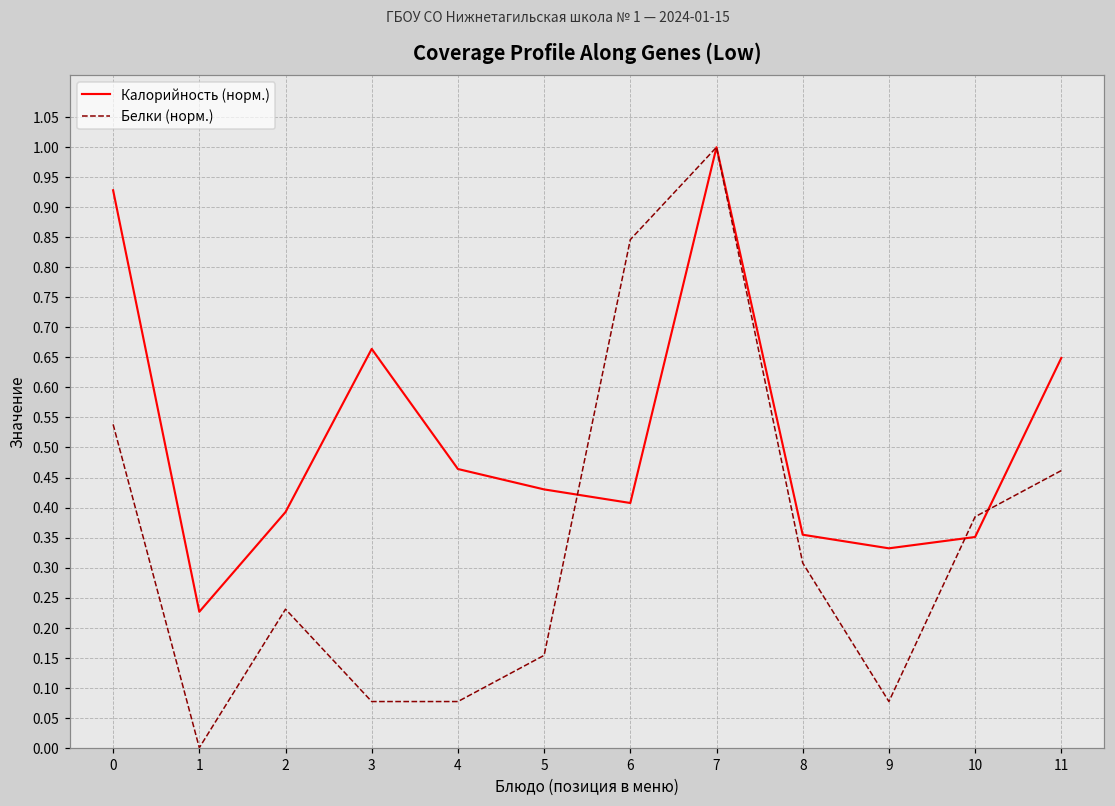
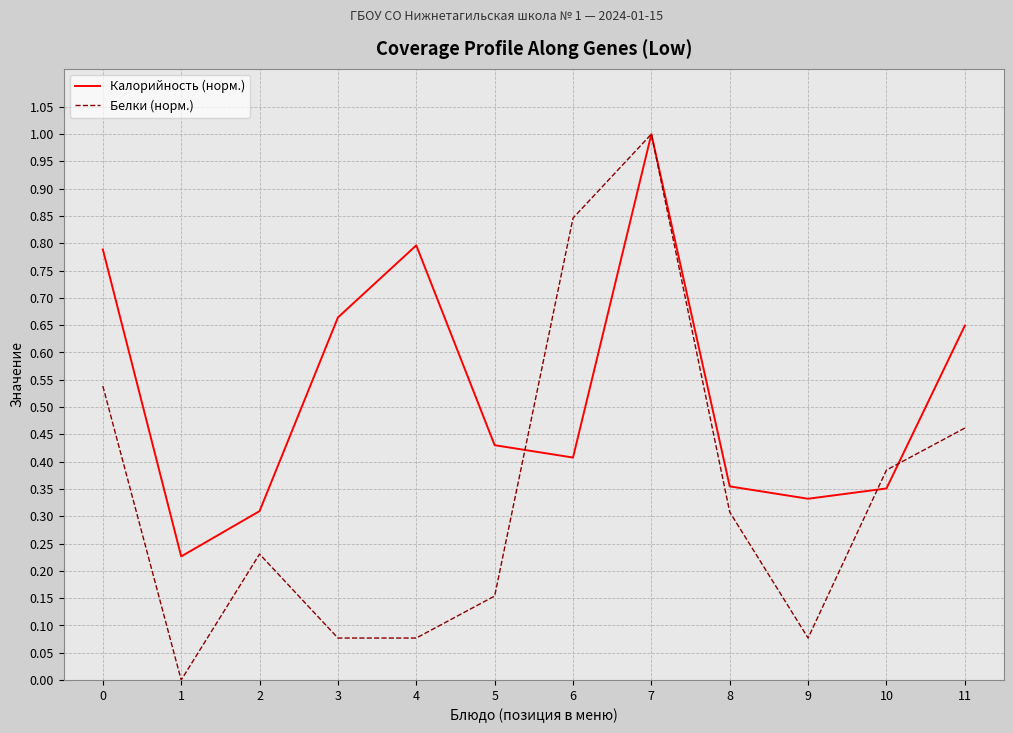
  {
    "Калорийность (норм.)": {
-     "0": 0.93,
+     "0": 0.79,
      "1": 0.23,
-     "2": 0.39,
+     "2": 0.31,
      "3": 0.66,
-     "4": 0.46,
+     "4": 0.80,
      "5": 0.43,
      "6": 0.41,
      "8": 0.35,
      "9": 0.33,
      "10": 0.35,
      "11": 0.65
    },
    "Белки (норм.)": {
      "0": 0.54,
      "1": 0.00,
      "2": 0.23,
      "3": 0.08,
      "4": 0.08,
      "5": 0.15,
      "6": 0.85,
      "8": 0.31,
      "9": 0.08,
      "10": 0.38,
      "11": 0.46
    }
  }
